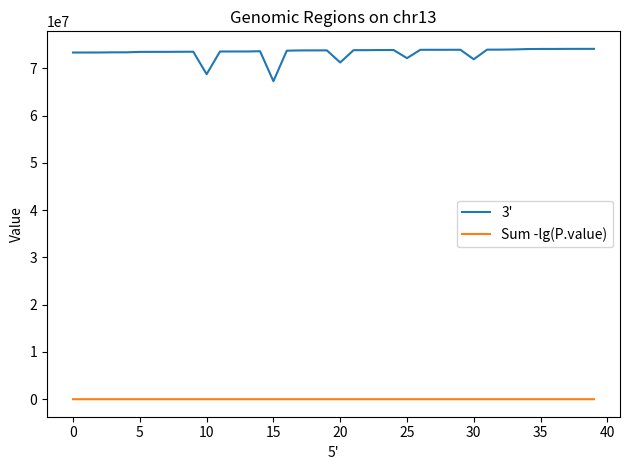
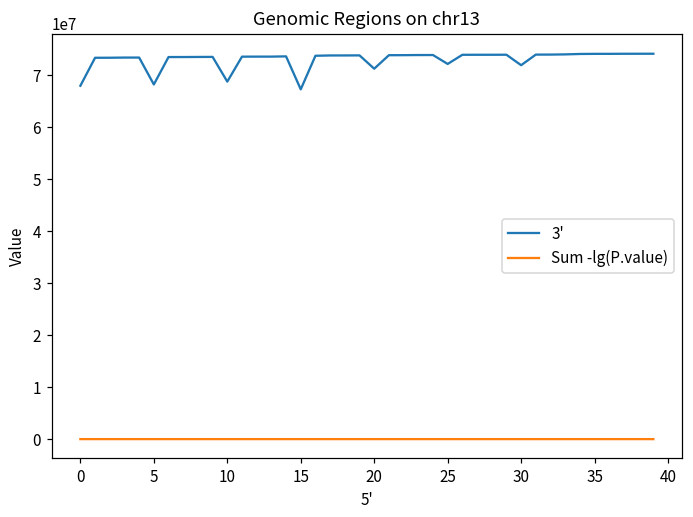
  {
    "3'": {
-     "0": 73000000,
-     "5": 73000000,
+     "0": 68000000,
+     "5": 68000000,
      "10": 69000000,
      "15": 67000000,
      "20": 71000000,
      "25": 72000000,
      "30": 72000000,
      "35": 74000000
    },
    "Sum -lg(P.value)": {
      "0": 0,
      "5": 0,
      "10": 0,
      "15": 0,
      "20": 0,
      "25": 0,
      "30": 0,
      "35": 0
    }
  }
